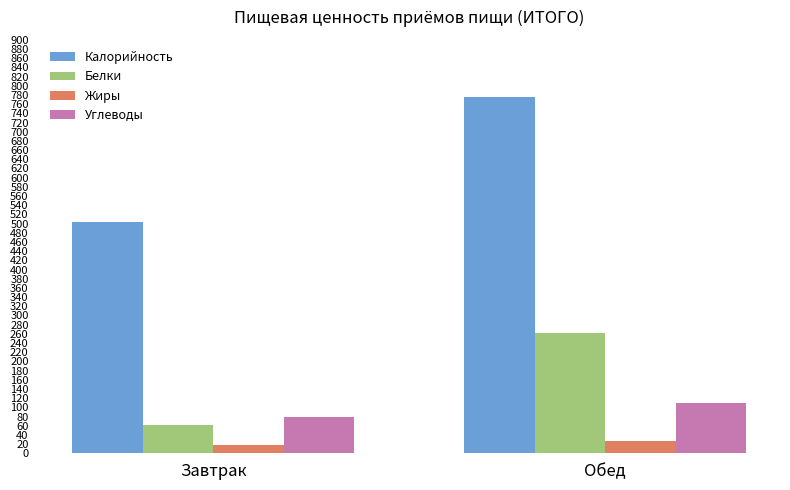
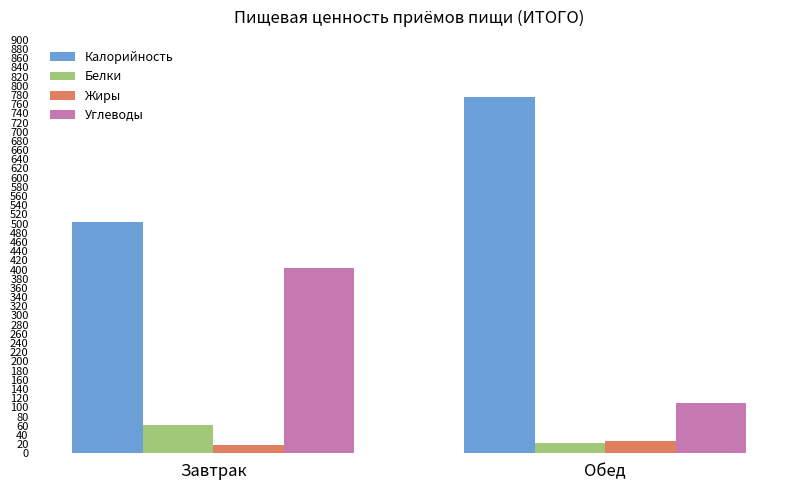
  {
    "Калорийность": {
      "Завтрак": 500,
      "Обед": 780
    },
    "Белки": {
      "Завтрак": 60,
-     "Обед": 260
+     "Обед": 20
    },
    "Жиры": {
      "Завтрак": 20,
      "Обед": 30
    },
    "Углеводы": {
-     "Завтрак": 80,
+     "Завтрак": 400,
      "Обед": 110
    }
  }
